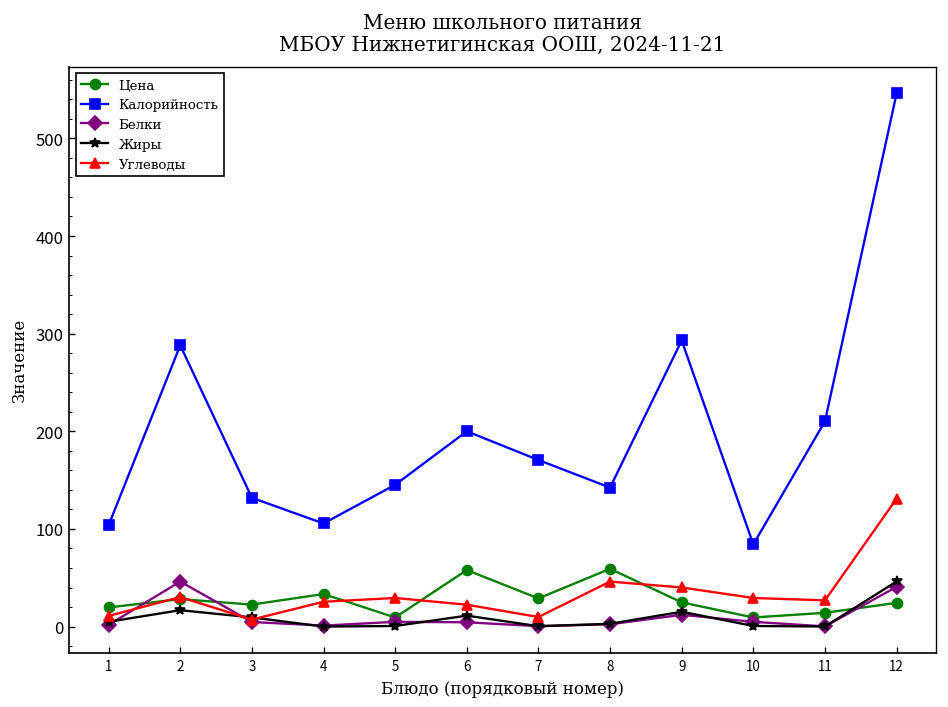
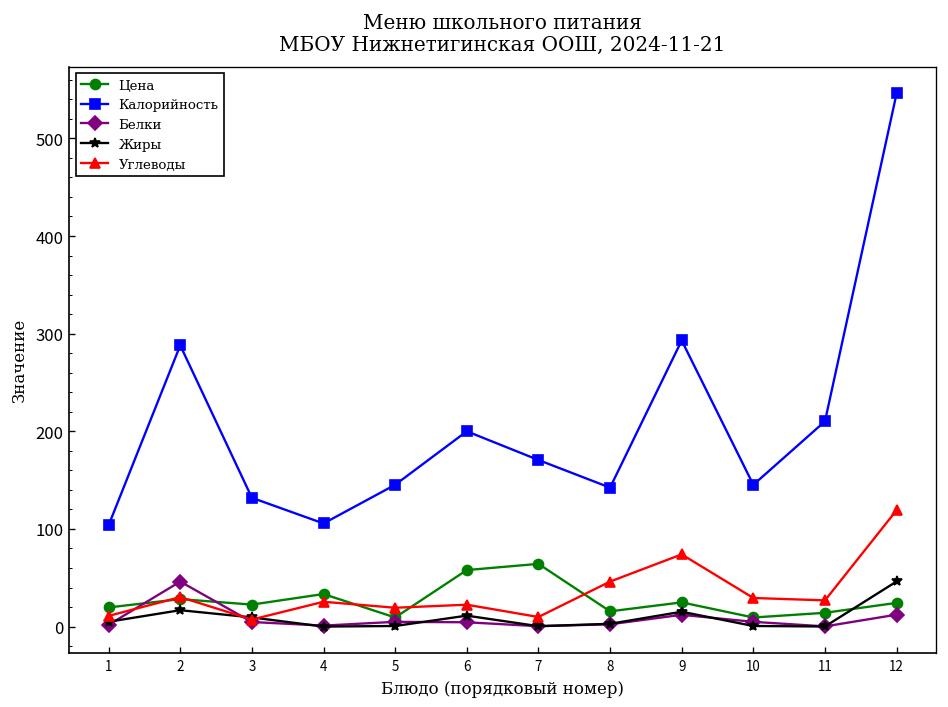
  {
    "Цена": {
      "1": 20,
      "3": 20,
      "4": 30,
      "5": 10,
      "6": 60,
-     "7": 30,
-     "8": 60,
+     "7": 60,
+     "8": 20,
      "9": 20,
      "10": 10,
      "11": 10,
      "12": 20
    },
    "Калорийность": {
      "1": 100,
      "2": 290,
      "3": 130,
      "4": 110,
      "5": 150,
      "6": 200,
      "7": 170,
      "8": 140,
      "9": 290,
-     "10": 80,
+     "10": 150,
      "11": 210,
      "12": 550
    },
    "Белки": {
      "2": 50,
      "5": 0,
      "6": 0,
      "9": 10,
      "10": 0,
-     "12": 40
+     "12": 10
    },
    "Жиры": {
      "2": 20,
      "5": 0,
      "6": 10,
      "9": 20,
      "10": 0,
      "12": 50
    },
    "Углеводы": {
      "1": 10,
      "4": 30,
-     "5": 30,
+     "5": 20,
      "6": 20,
      "7": 10,
      "8": 50,
-     "9": 40,
+     "9": 70,
      "10": 30,
      "11": 30,
-     "12": 130
+     "12": 120
    }
  }
